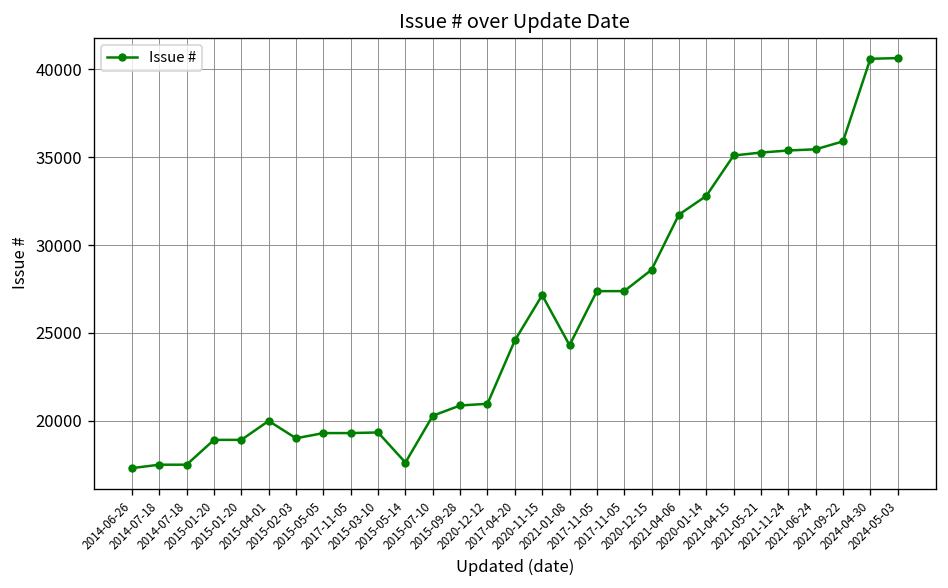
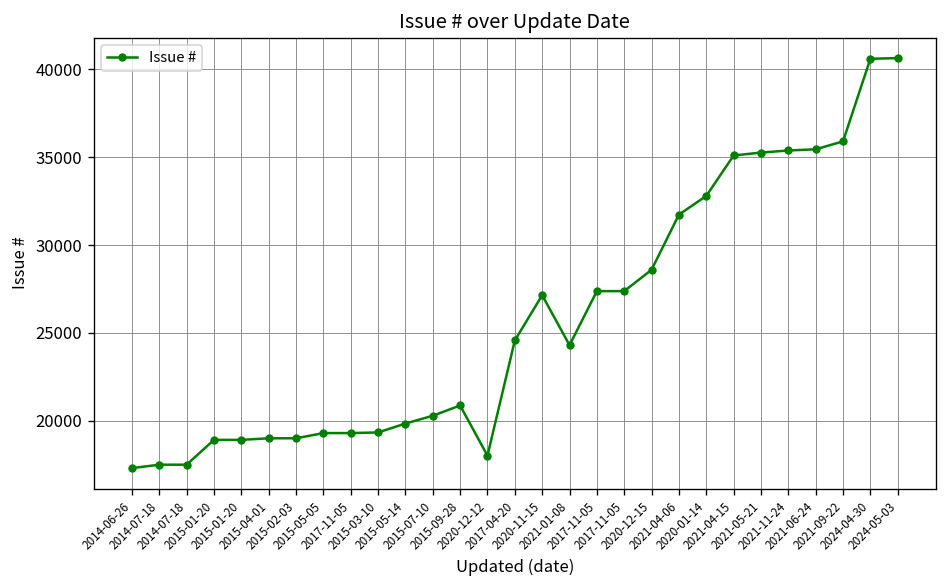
  {
    "2014-06-26": 17300,
-   "2015-04-01": 20000,
+   "2015-04-01": 19000,
    "2015-02-03": 19000,
    "2015-05-05": 19300,
    "2015-03-10": 19300,
-   "2015-05-14": 17600,
+   "2015-05-14": 19800,
    "2015-07-10": 20300,
    "2015-09-28": 20900,
-   "2020-12-12": 21000,
+   "2020-12-12": 18000,
    "2017-04-20": 24600,
    "2020-11-15": 27200,
    "2021-01-08": 24300,
    "2020-12-15": 28600,
    "2021-04-06": 31700,
    "2020-01-14": 32800,
    "2021-04-15": 35100,
    "2021-05-21": 35300,
    "2021-11-24": 35400,
    "2021-06-24": 35500,
    "2021-09-22": 35900,
    "2024-04-30": 40600,
    "2024-05-03": 40600
  }
